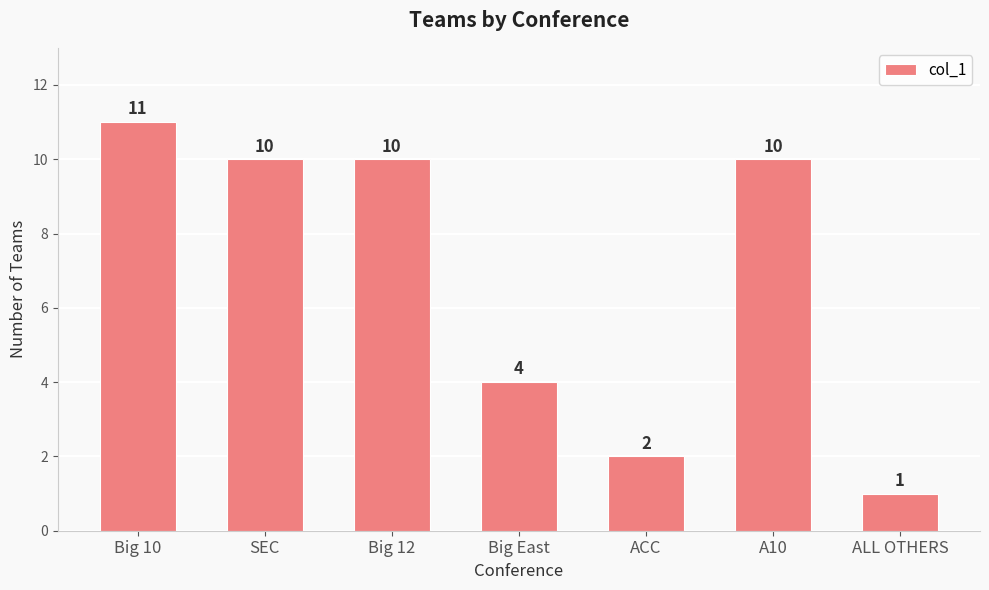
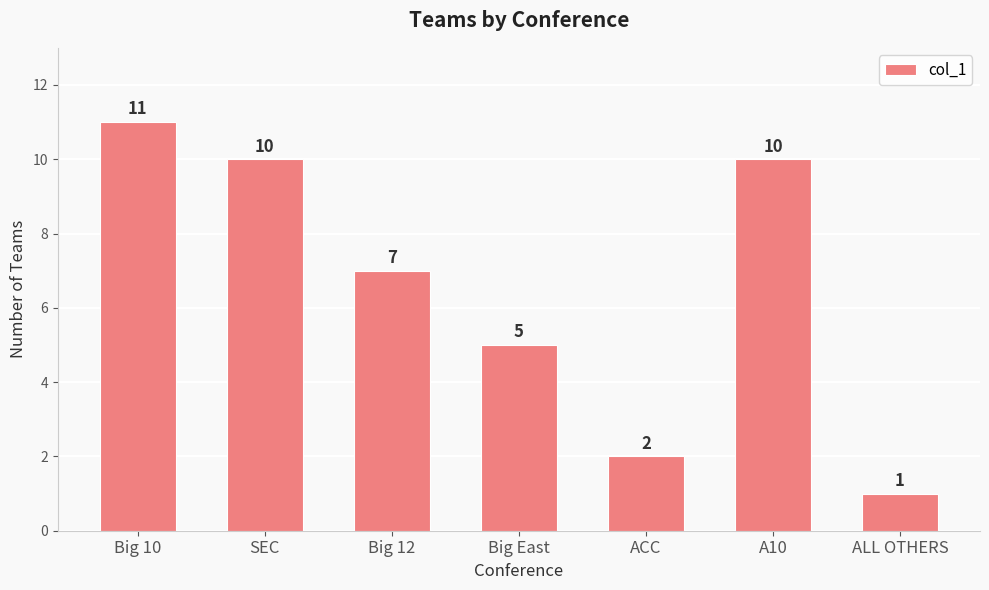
  {
    "Big 10": 11,
    "SEC": 10,
-   "Big 12": 10,
-   "Big East": 4,
+   "Big 12": 7,
+   "Big East": 5,
    "ACC": 2,
    "A10": 10,
    "ALL OTHERS": 1
  }
